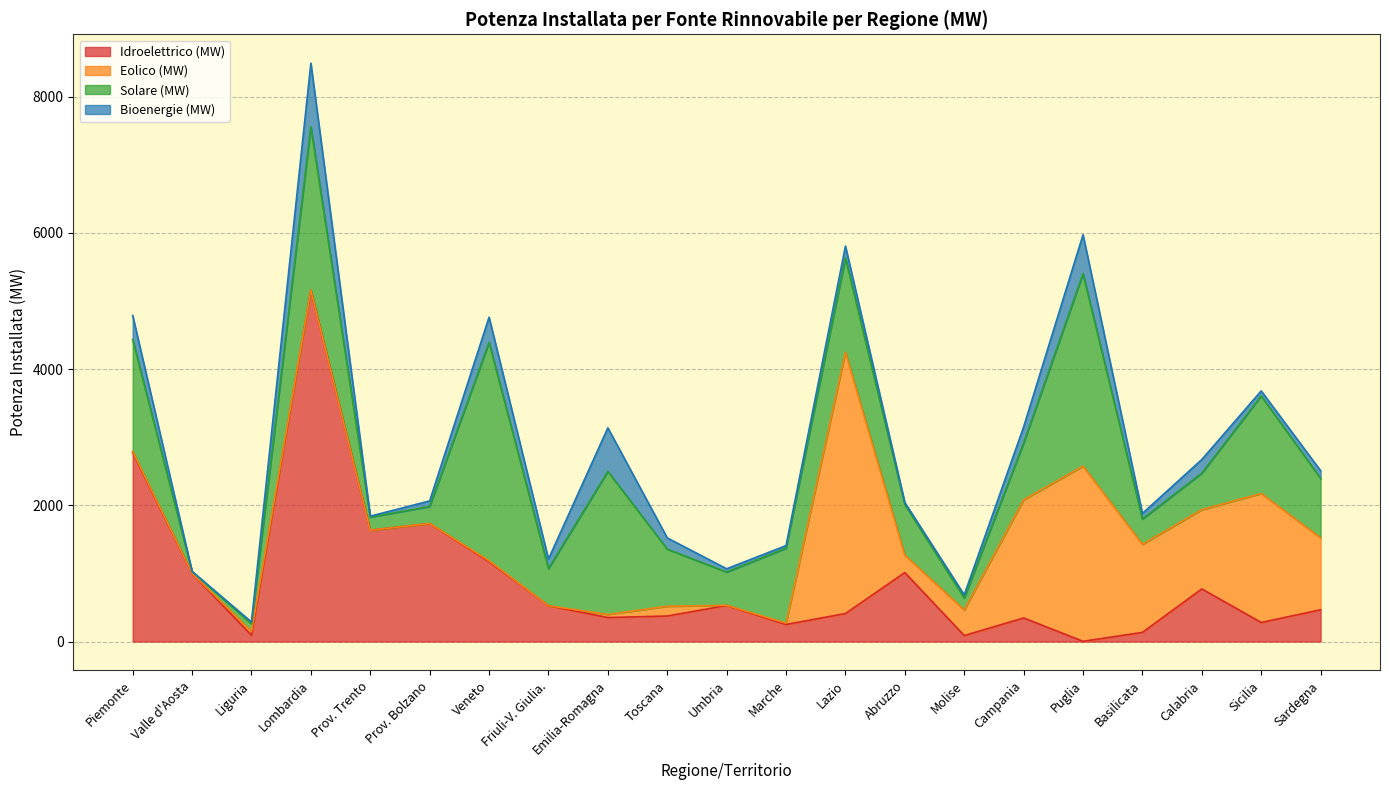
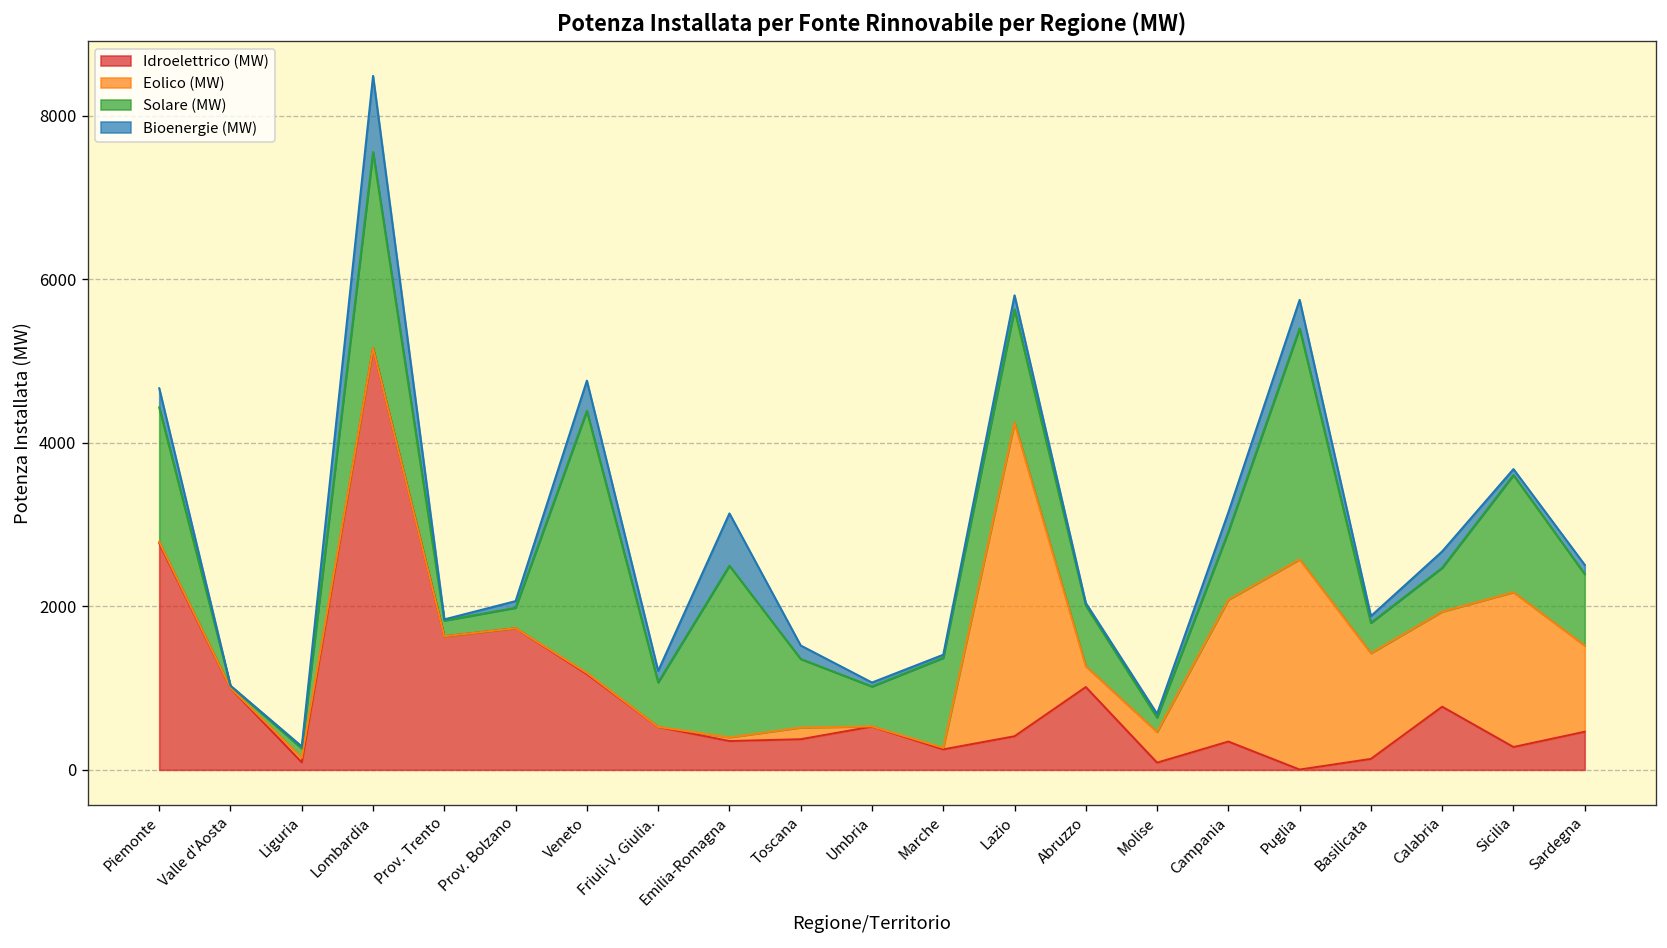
  {
    "Idroelettrico (MW)": {
      "Liguria": 100,
      "Emilia-Romagna": 400,
      "Toscana": 400,
      "Lazio": 400,
      "Abruzzo": 1000,
      "Molise": 100,
      "Campania": 300,
      "Puglia": 0,
      "Basilicata": 100,
      "Calabria": 800,
      "Sicilia": 300,
      "Sardegna": 500
    },
    "Eolico (MW)": {
      "Liguria": 100,
      "Emilia-Romagna": 0,
      "Toscana": 100,
      "Lazio": 3800,
      "Abruzzo": 300,
      "Molise": 400,
      "Campania": 1700,
      "Puglia": 2600,
      "Basilicata": 1300,
      "Calabria": 1200,
      "Sicilia": 1900,
      "Sardegna": 1100
    },
    "Solare (MW)": {
      "Piemonte": 1600,
      "Lombardia": 2400,
      "Prov. Bolzano": 300,
      "Veneto": 3200,
      "Friuli-V. Giulia.": 500,
      "Emilia-Romagna": 2100,
      "Toscana": 800,
      "Umbria": 500,
      "Marche": 1100,
      "Lazio": 1400,
      "Molise": 200,
      "Campania": 800,
      "Puglia": 2800,
      "Basilicata": 400,
      "Calabria": 500,
      "Sicilia": 1400,
      "Sardegna": 900
    },
    "Bioenergie (MW)": {
-     "Piemonte": 400,
+     "Piemonte": 200,
      "Lombardia": 900,
      "Prov. Bolzano": 100,
      "Veneto": 400,
      "Friuli-V. Giulia.": 100,
      "Emilia-Romagna": 600,
      "Toscana": 200,
      "Umbria": 0,
      "Marche": 0,
      "Lazio": 200,
      "Molise": 0,
      "Campania": 200,
-     "Puglia": 600,
+     "Puglia": 300,
      "Basilicata": 100,
      "Calabria": 200,
      "Sicilia": 100,
      "Sardegna": 100
    }
  }
